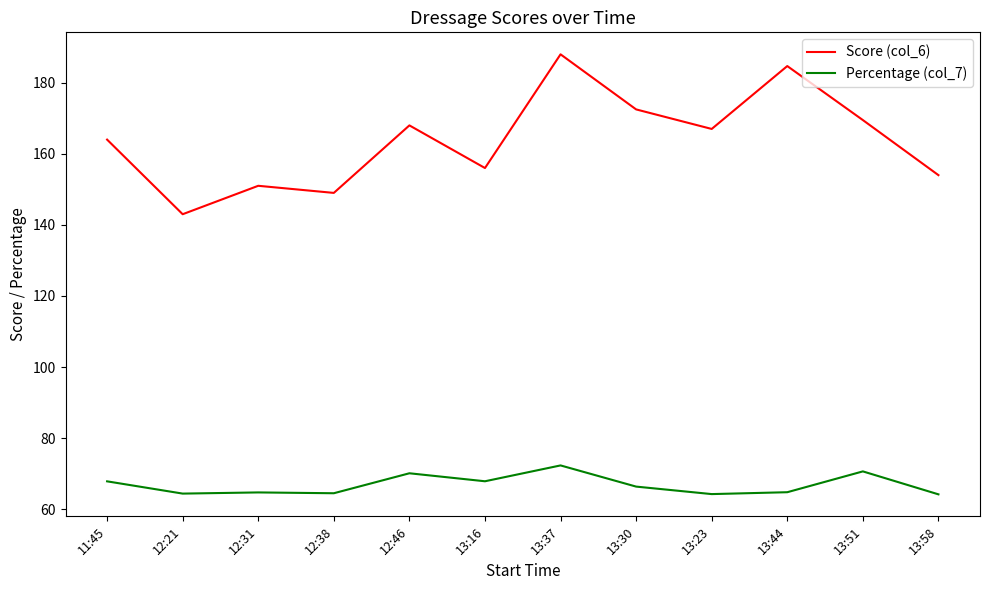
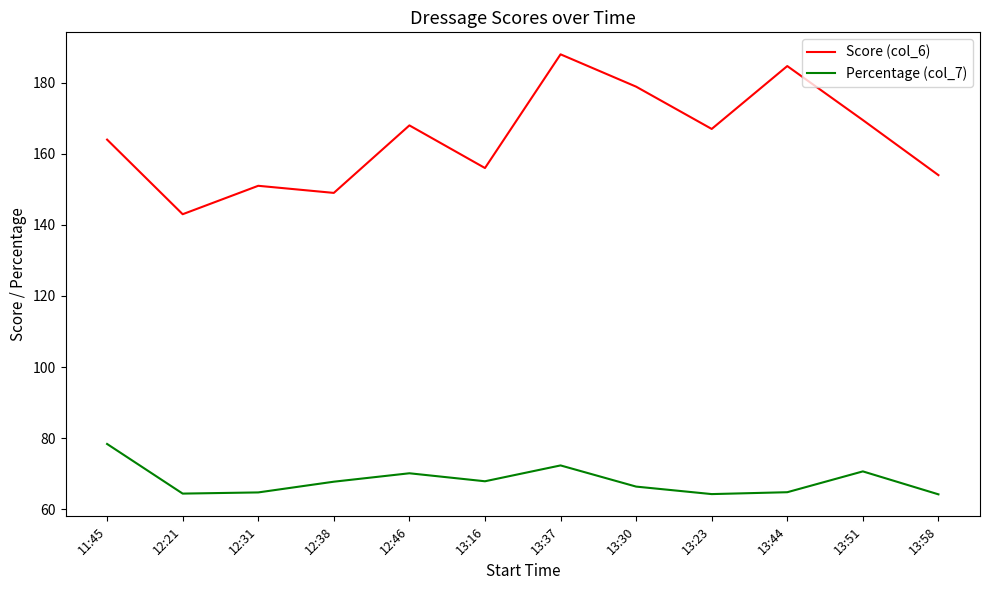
  {
    "Score (col_6)": {
      "11:45": 164,
      "12:21": 143,
      "12:31": 151,
      "12:38": 149,
      "12:46": 168,
      "13:16": 156,
      "13:37": 188,
-     "13:30": 173,
+     "13:30": 179,
      "13:23": 167,
      "13:44": 185,
      "13:51": 170,
      "13:58": 154
    },
    "Percentage (col_7)": {
-     "11:45": 68,
+     "11:45": 78,
      "12:21": 64,
      "12:31": 65,
-     "12:38": 64,
+     "12:38": 68,
      "12:46": 70,
      "13:16": 68,
      "13:37": 72,
      "13:30": 66,
      "13:23": 64,
      "13:44": 65,
      "13:51": 71,
      "13:58": 64
    }
  }
